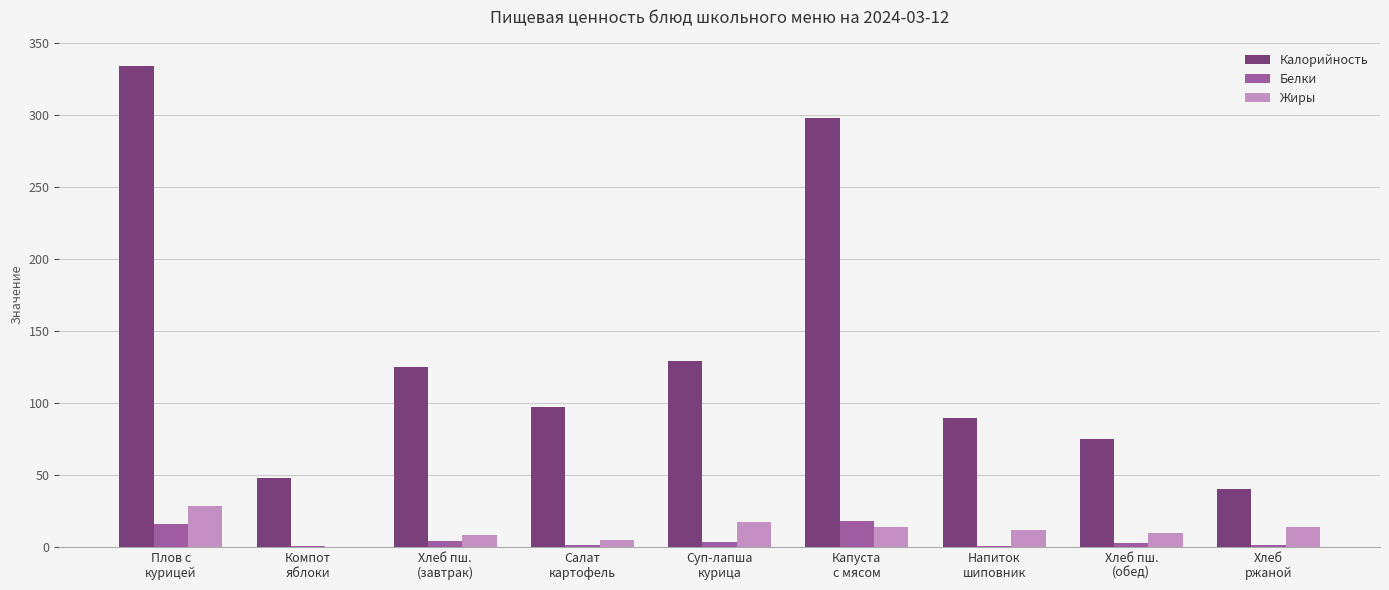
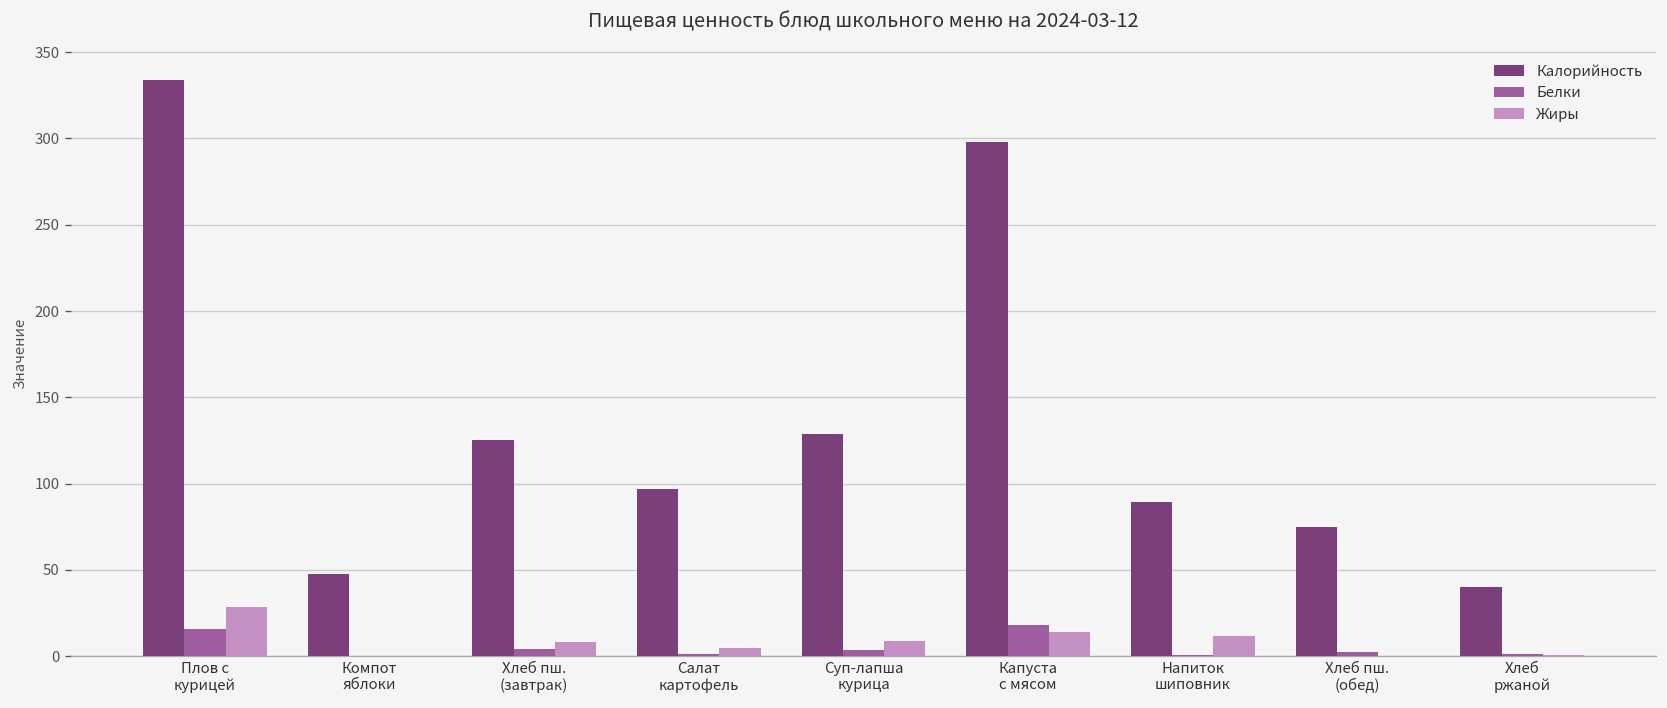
  {
    "Жиры": {
      "Плов с курицей": 28,
      "Хлеб пш. (завтрак)": 8,
      "Салат картофель": 5,
-     "Суп-лапша курица": 17,
+     "Суп-лапша курица": 9,
      "Капуста с мясом": 14,
      "Напиток шиповник": 12,
-     "Хлеб пш. (обед)": 10,
-     "Хлеб ржаной": 14
+     "Хлеб пш. (обед)": 0,
+     "Хлеб ржаной": 0
    }
  }
